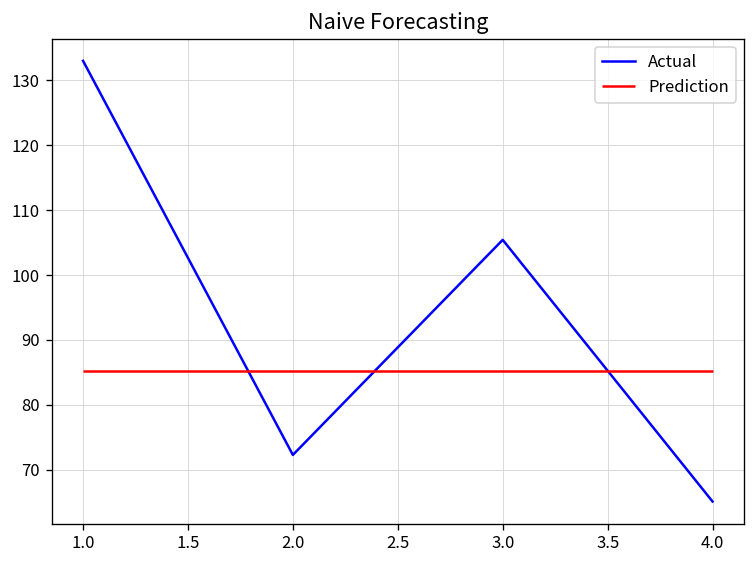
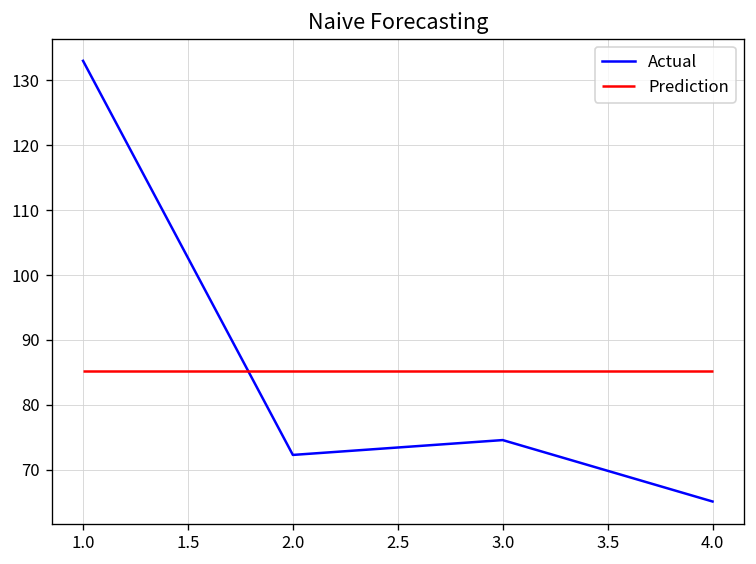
  {
    "1.0": 133,
    "2.0": 72,
-   "3.0": 105,
+   "3.0": 75,
    "4.0": 65
  }
